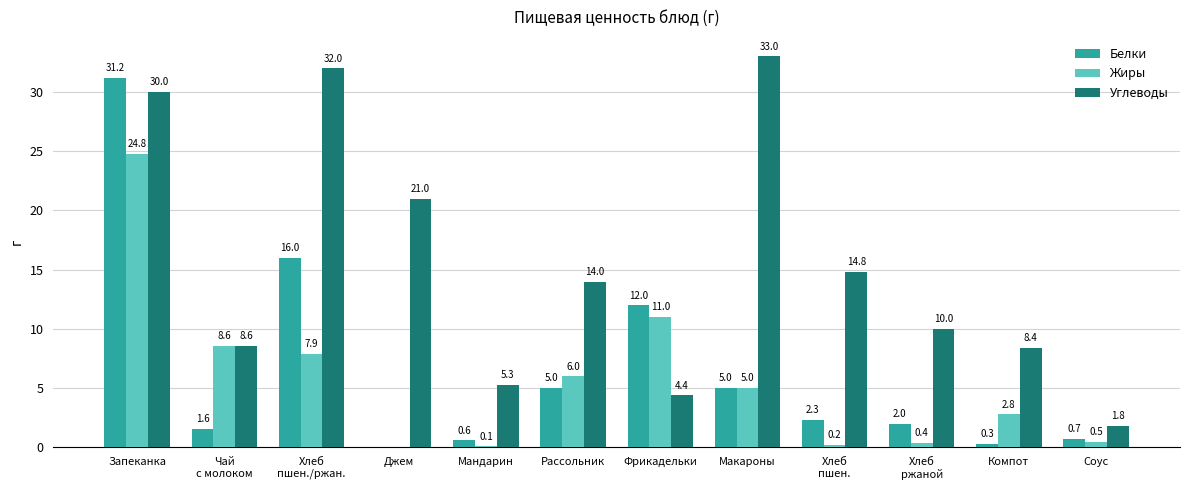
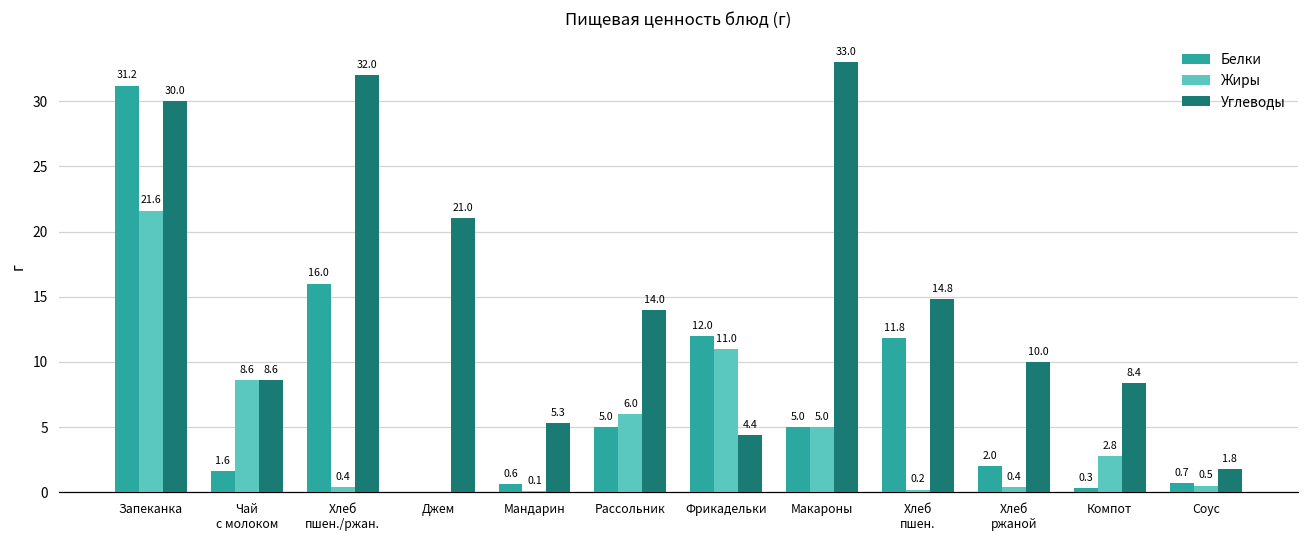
  {
    "Белки": {
      "Запеканка": 31.2,
      "Чай с молоком": 1.6,
      "Хлеб пшен./ржан.": 16.0,
      "Мандарин": 0.6,
      "Рассольник": 5.0,
      "Фрикадельки": 12.0,
      "Макароны": 5.0,
-     "Хлеб пшен.": 2.3,
+     "Хлеб пшен.": 11.8,
      "Хлеб ржаной": 2.0,
      "Компот": 0.3,
      "Соус": 0.7
    },
    "Жиры": {
-     "Запеканка": 24.8,
+     "Запеканка": 21.6,
      "Чай с молоком": 8.6,
-     "Хлеб пшен./ржан.": 7.9,
+     "Хлеб пшен./ржан.": 0.4,
      "Мандарин": 0.1,
      "Рассольник": 6.0,
      "Фрикадельки": 11.0,
      "Макароны": 5.0,
      "Хлеб пшен.": 0.2,
      "Хлеб ржаной": 0.4,
      "Компот": 2.8,
      "Соус": 0.5
    },
    "Углеводы": {
      "Запеканка": 30.0,
      "Чай с молоком": 8.6,
      "Хлеб пшен./ржан.": 32.0,
      "Джем": 21.0,
      "Мандарин": 5.3,
      "Рассольник": 14.0,
      "Фрикадельки": 4.4,
      "Макароны": 33.0,
      "Хлеб пшен.": 14.8,
      "Хлеб ржаной": 10.0,
      "Компот": 8.4,
      "Соус": 1.8
    }
  }
